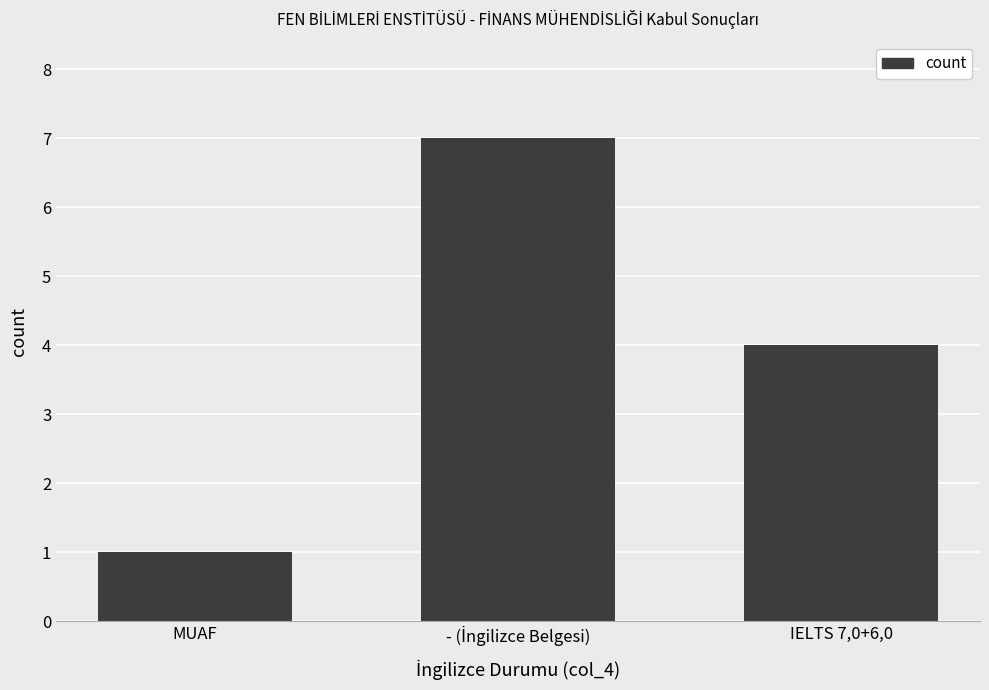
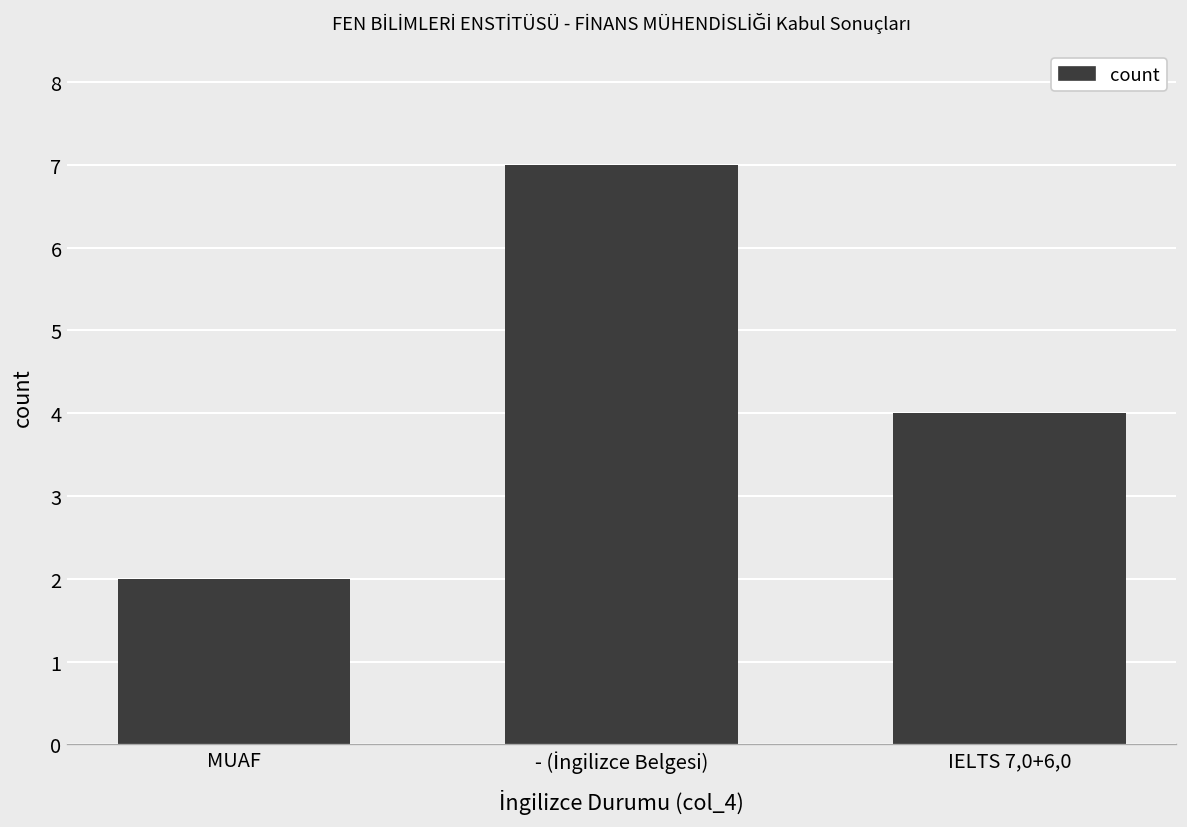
  {
-   "MUAF": 1,
+   "MUAF": 2,
    "- (İngilizce Belgesi)": 7,
    "IELTS 7,0+6,0": 4
  }
